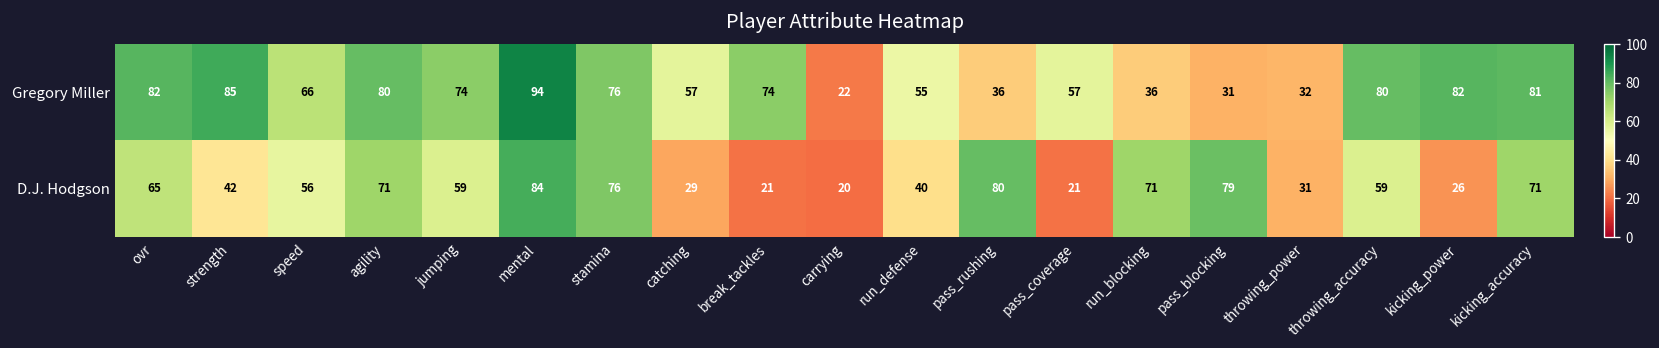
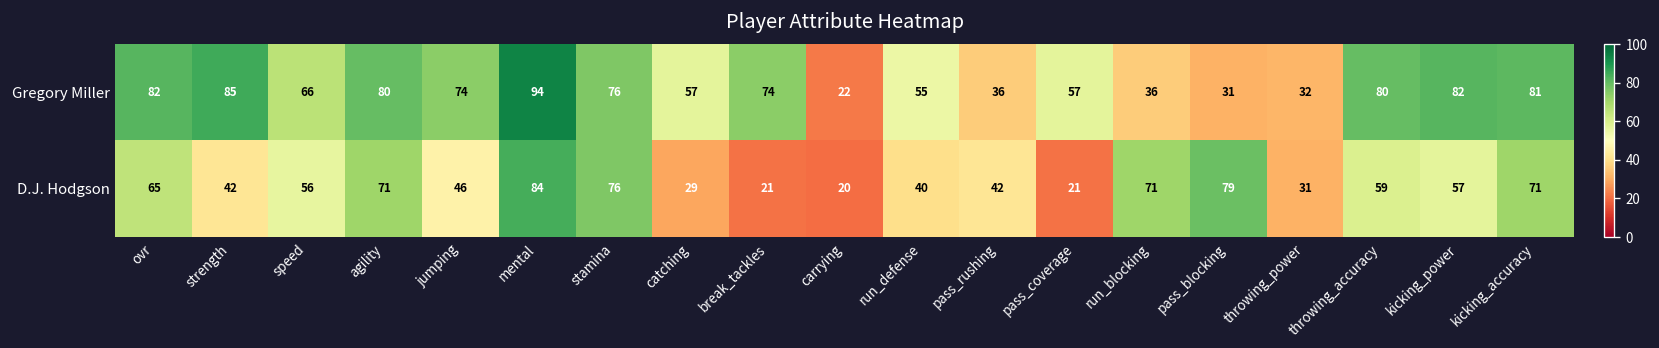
  {
    "Gregory Miller": {
      "ovr": 82,
      "strength": 85,
      "speed": 66,
      "agility": 80,
      "jumping": 74,
      "mental": 94,
      "stamina": 76,
      "catching": 57,
      "break_tackles": 74,
      "carrying": 22,
      "run_defense": 55,
      "pass_rushing": 36,
      "pass_coverage": 57,
      "run_blocking": 36,
      "pass_blocking": 31,
      "throwing_power": 32,
      "throwing_accuracy": 80,
      "kicking_power": 82,
      "kicking_accuracy": 81
    },
    "D.J. Hodgson": {
      "ovr": 65,
      "strength": 42,
      "speed": 56,
      "agility": 71,
-     "jumping": 59,
+     "jumping": 46,
      "mental": 84,
      "stamina": 76,
      "catching": 29,
      "break_tackles": 21,
      "carrying": 20,
      "run_defense": 40,
-     "pass_rushing": 80,
+     "pass_rushing": 42,
      "pass_coverage": 21,
      "run_blocking": 71,
      "pass_blocking": 79,
      "throwing_power": 31,
      "throwing_accuracy": 59,
-     "kicking_power": 26,
+     "kicking_power": 57,
      "kicking_accuracy": 71
    }
  }
